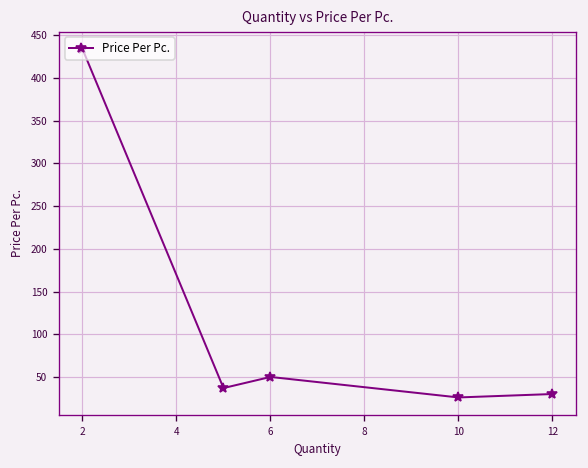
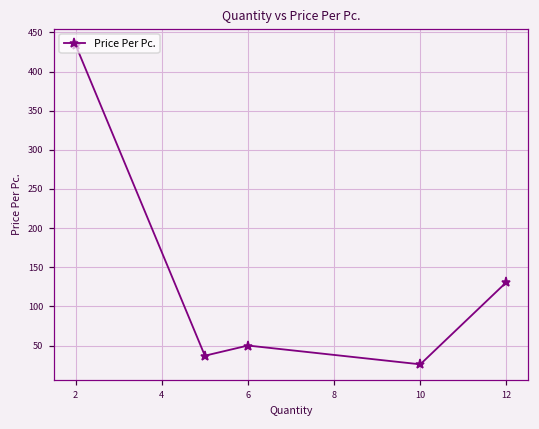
  {
    "6": 50,
    "10": 30,
-   "12": 30
+   "12": 130
  }
